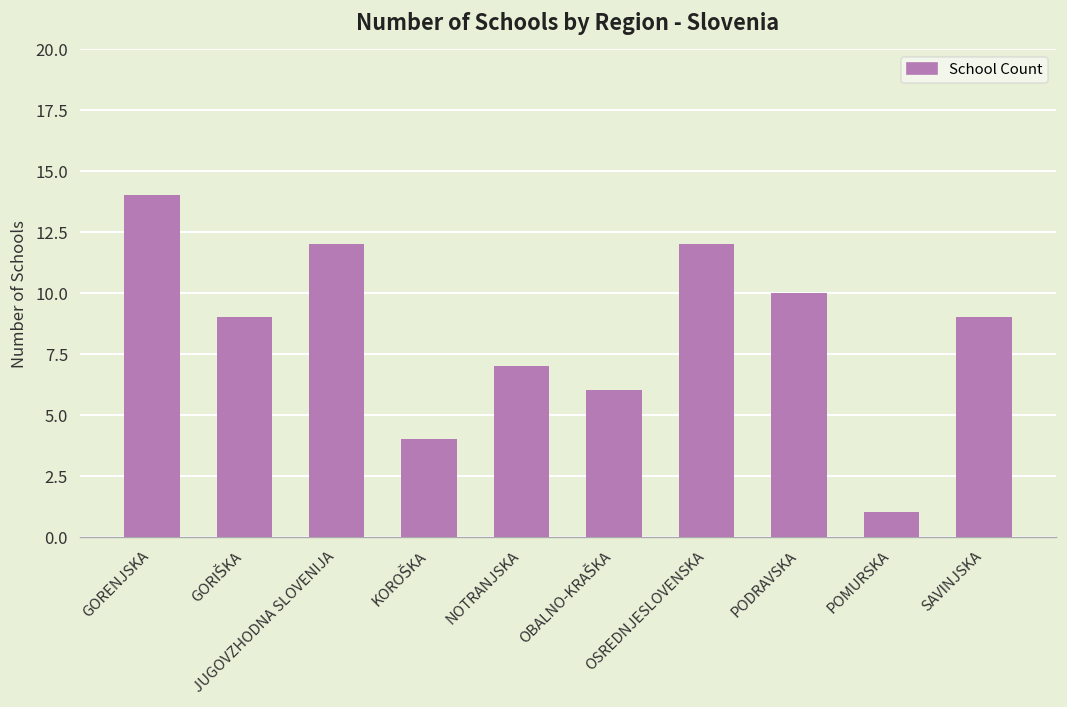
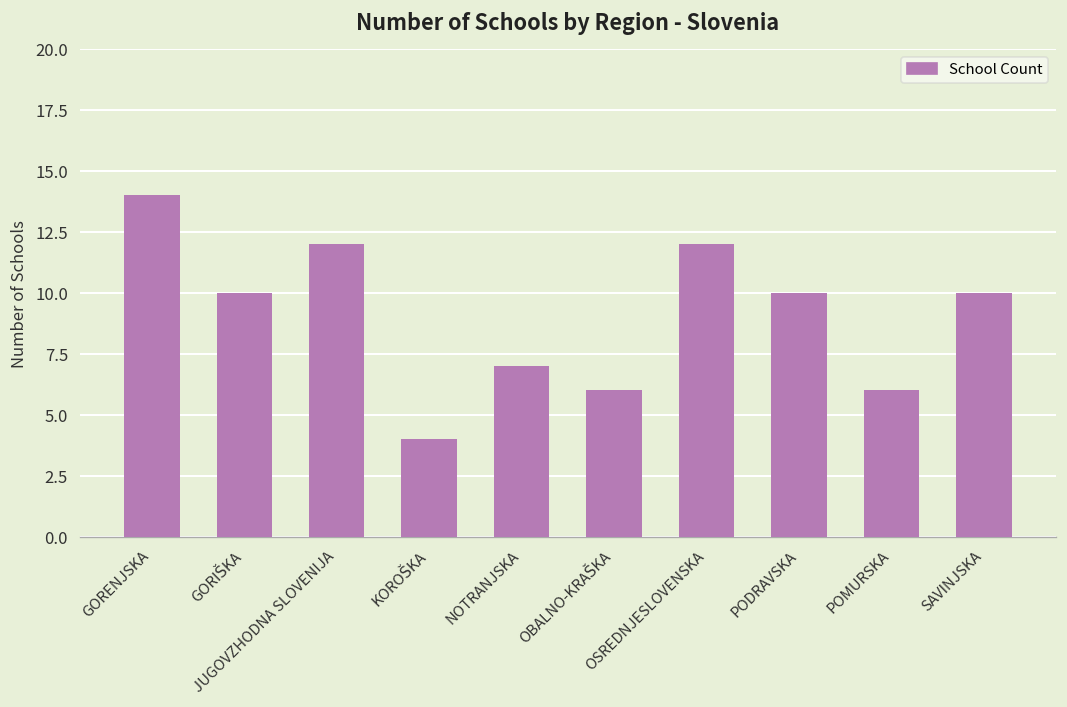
  {
    "GORENJSKA": 14,
-   "GORIŠKA": 9,
+   "GORIŠKA": 10,
    "JUGOVZHODNA SLOVENIJA": 12,
    "KOROŠKA": 4,
    "NOTRANJSKA": 7,
    "OBALNO-KRAŠKA": 6,
    "OSREDNJESLOVENSKA": 12,
    "PODRAVSKA": 10,
-   "POMURSKA": 1,
-   "SAVINJSKA": 9
+   "POMURSKA": 6,
+   "SAVINJSKA": 10
  }
